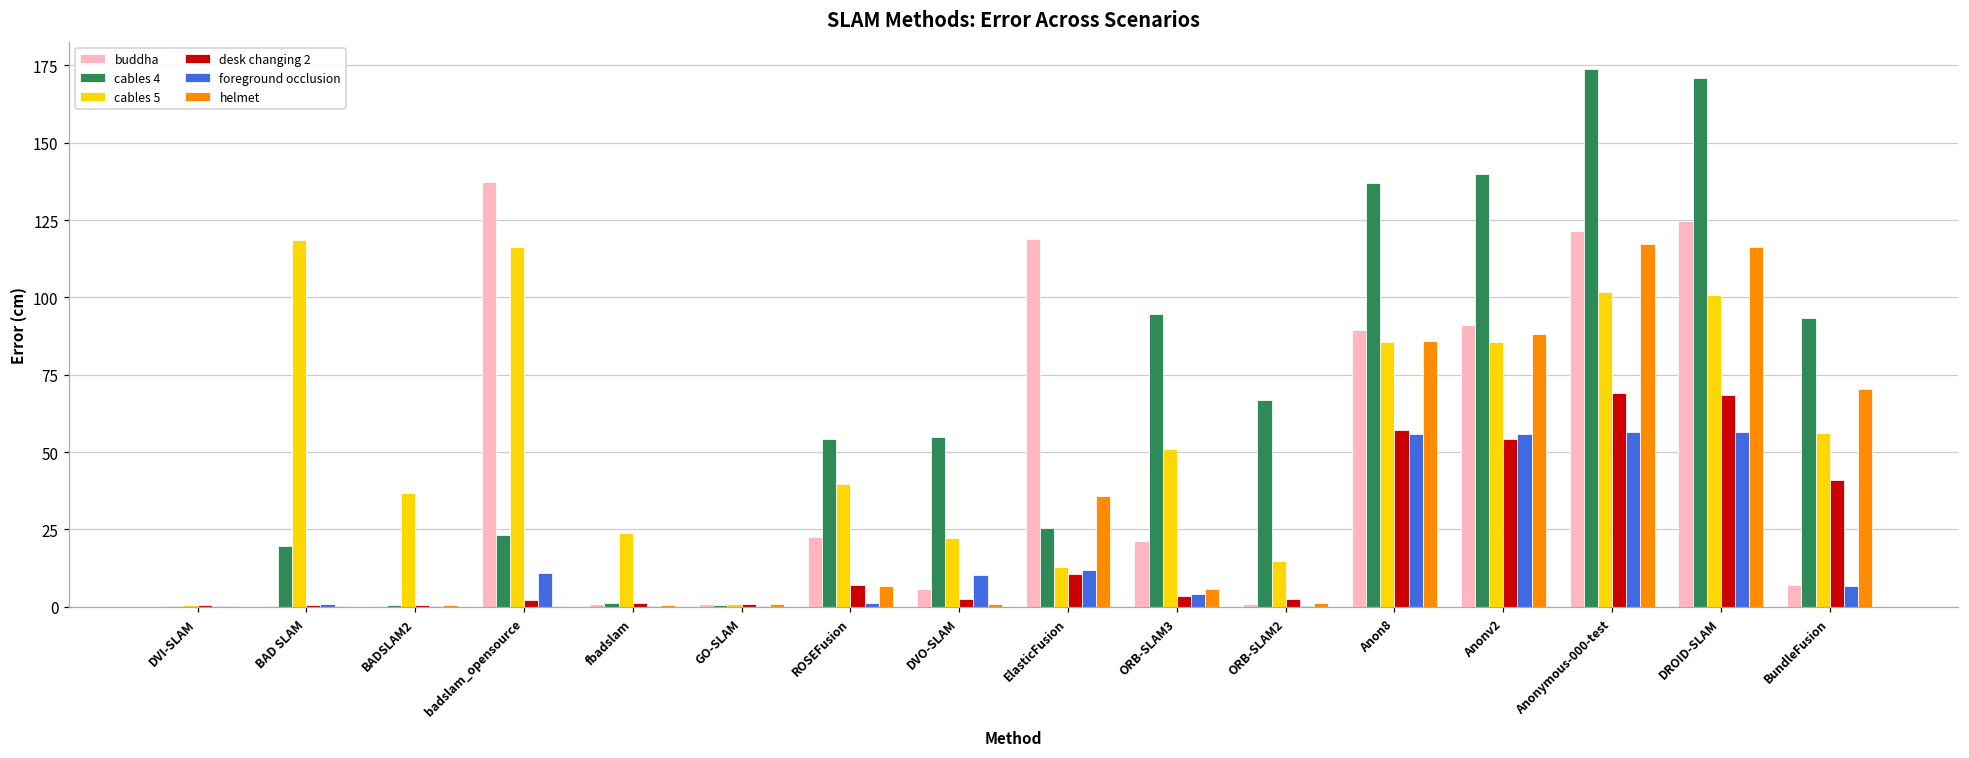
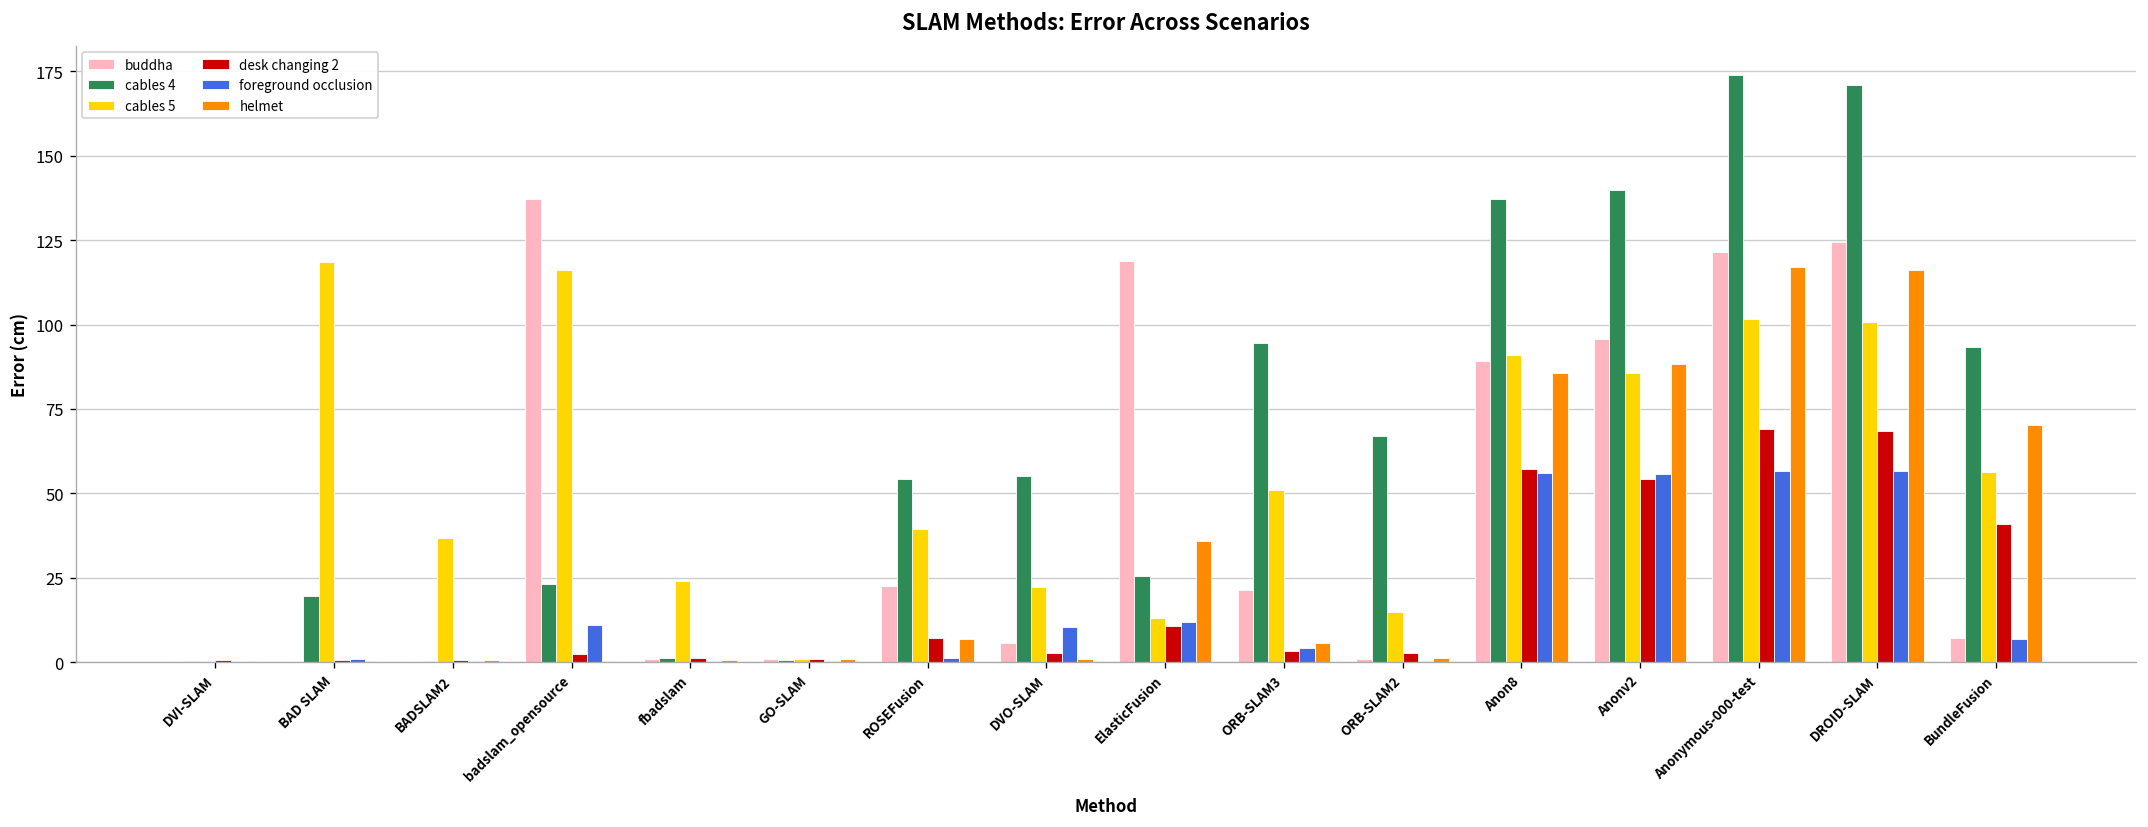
  {
    "buddha": {
      "badslam_opensource": 137,
      "ROSEFusion": 23,
      "DVO-SLAM": 6,
      "ElasticFusion": 119,
      "ORB-SLAM3": 21,
      "ORB-SLAM2": 1,
      "Anon8": 89,
-     "Anonv2": 91,
+     "Anonv2": 96,
      "Anonymous-000-test": 122,
      "DROID-SLAM": 125,
      "BundleFusion": 7
    },
    "cables 4": {
      "BAD SLAM": 20,
      "badslam_opensource": 23,
      "fbadslam": 1,
      "ROSEFusion": 54,
      "DVO-SLAM": 55,
      "ElasticFusion": 26,
      "ORB-SLAM3": 95,
      "ORB-SLAM2": 67,
      "Anon8": 137,
      "Anonv2": 140,
      "Anonymous-000-test": 174,
      "DROID-SLAM": 171,
      "BundleFusion": 93
    },
    "cables 5": {
      "BAD SLAM": 118,
      "BADSLAM2": 37,
      "badslam_opensource": 116,
      "fbadslam": 24,
      "GO-SLAM": 1,
      "ROSEFusion": 40,
      "DVO-SLAM": 22,
      "ElasticFusion": 13,
      "ORB-SLAM3": 51,
      "ORB-SLAM2": 15,
-     "Anon8": 85,
+     "Anon8": 91,
      "Anonv2": 86,
      "Anonymous-000-test": 102,
      "DROID-SLAM": 101,
      "BundleFusion": 56
    },
    "desk changing 2": {
      "badslam_opensource": 2,
      "fbadslam": 1,
      "ROSEFusion": 7,
      "DVO-SLAM": 3,
      "ElasticFusion": 11,
      "ORB-SLAM3": 3,
      "ORB-SLAM2": 3,
      "Anon8": 57,
      "Anonv2": 54,
      "Anonymous-000-test": 69,
      "DROID-SLAM": 69,
      "BundleFusion": 41
    },
    "foreground occlusion": {
      "BAD SLAM": 1,
      "badslam_opensource": 11,
      "ROSEFusion": 1,
      "DVO-SLAM": 10,
      "ElasticFusion": 12,
      "ORB-SLAM3": 4,
      "Anon8": 56,
      "Anonv2": 56,
      "Anonymous-000-test": 57,
      "DROID-SLAM": 57,
      "BundleFusion": 7
    },
    "helmet": {
      "ROSEFusion": 7,
      "DVO-SLAM": 1,
      "ElasticFusion": 36,
      "ORB-SLAM3": 6,
      "ORB-SLAM2": 1,
      "Anon8": 86,
      "Anonv2": 88,
      "Anonymous-000-test": 117,
      "DROID-SLAM": 116,
      "BundleFusion": 70
    }
  }
